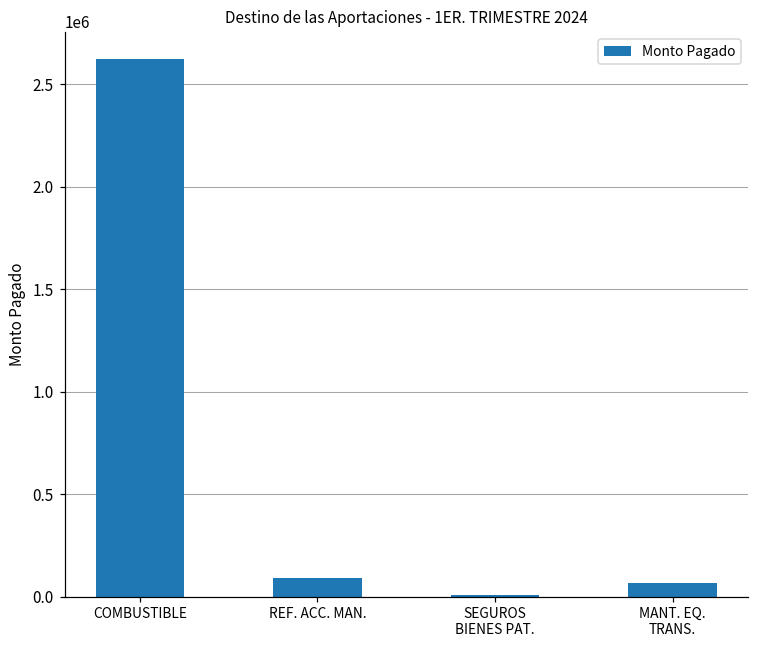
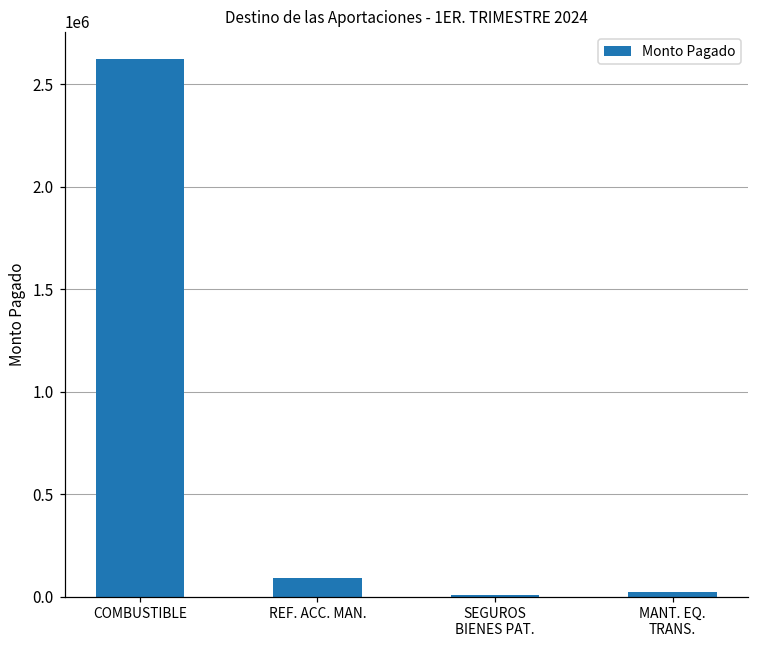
  {
    "COMBUSTIBLE": 2620000,
    "REF. ACC. MAN.": 90000,
-   "MANT. EQ. TRANS.": 70000
+   "MANT. EQ. TRANS.": 20000
  }
